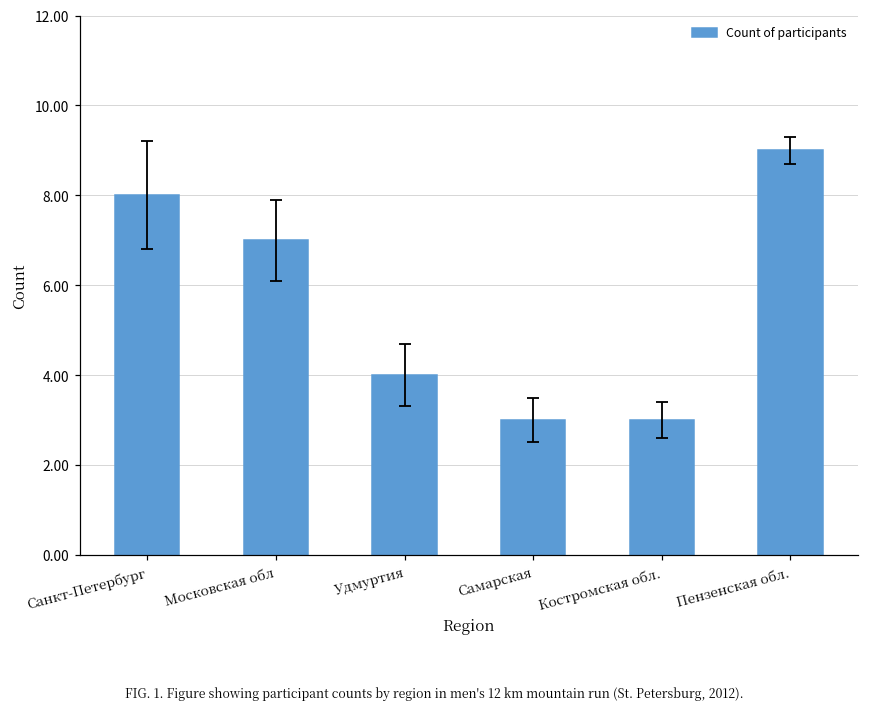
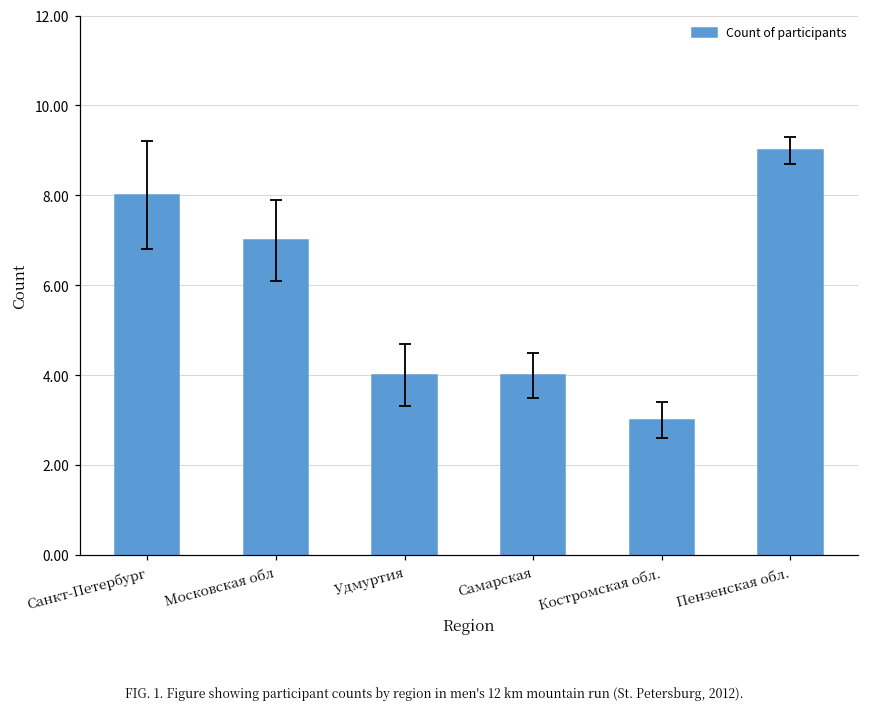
  {
    "Count of participants": {
      "Санкт-Петербург": 8,
      "Московская обл": 7,
      "Удмуртия": 4,
-     "Самарская": 3,
+     "Самарская": 4,
      "Костромская обл.": 3,
      "Пензенская обл.": 9
    }
  }
